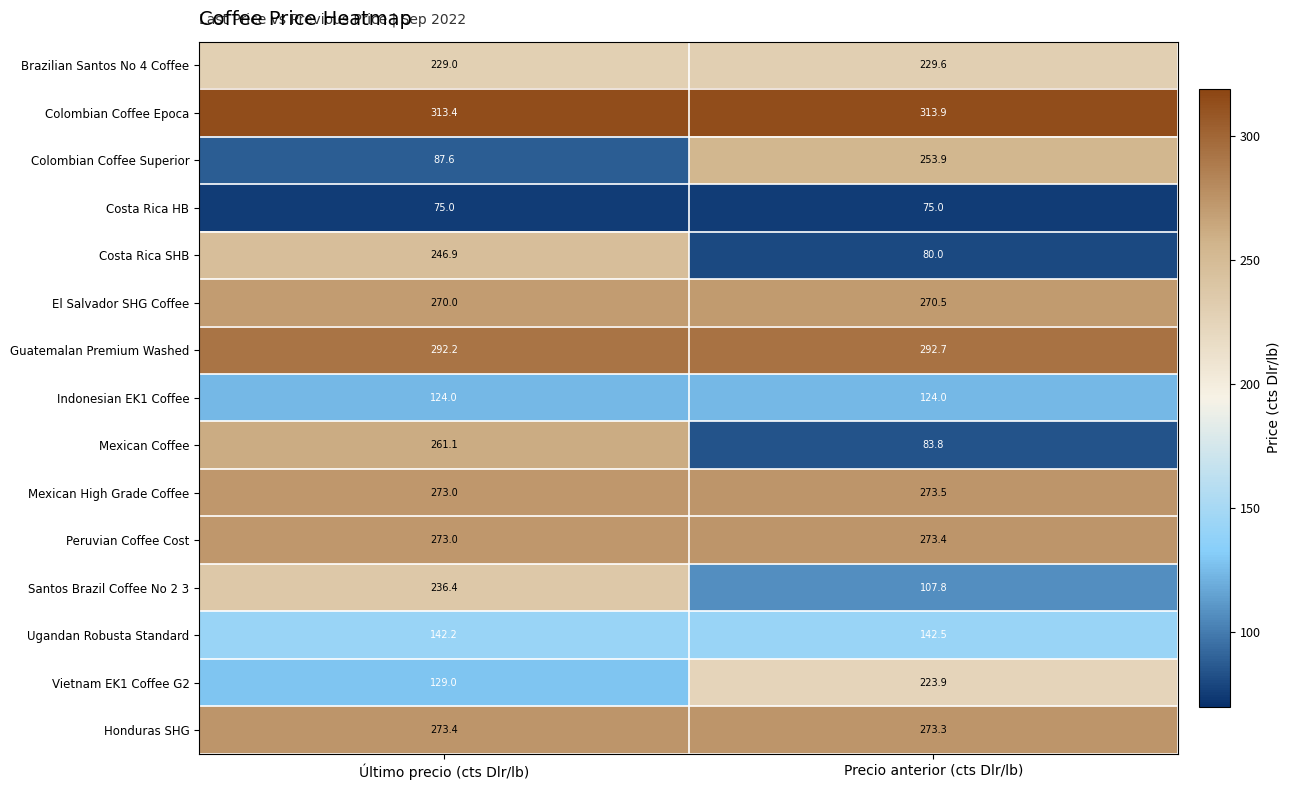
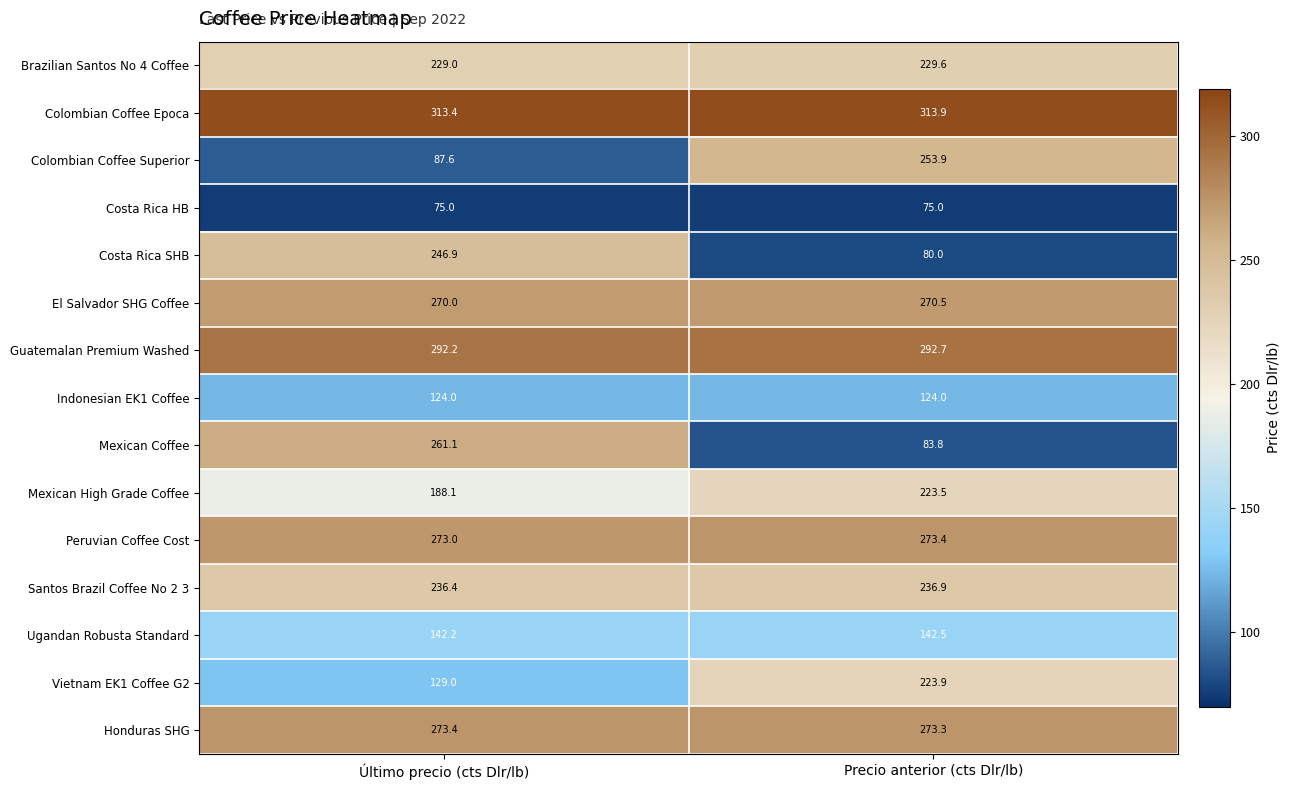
  {
    "Brazilian Santos No 4 Coffee": {
      "Último precio (cts Dlr/lb)": 229.0,
      "Precio anterior (cts Dlr/lb)": 229.6
    },
    "Colombian Coffee Epoca": {
      "Último precio (cts Dlr/lb)": 313.4,
      "Precio anterior (cts Dlr/lb)": 313.9
    },
    "Colombian Coffee Superior": {
      "Último precio (cts Dlr/lb)": 87.6,
      "Precio anterior (cts Dlr/lb)": 253.9
    },
    "Costa Rica HB": {
      "Último precio (cts Dlr/lb)": 75.0,
      "Precio anterior (cts Dlr/lb)": 75.0
    },
    "Costa Rica SHB": {
      "Último precio (cts Dlr/lb)": 246.9,
      "Precio anterior (cts Dlr/lb)": 80.0
    },
    "El Salvador SHG Coffee": {
      "Último precio (cts Dlr/lb)": 270.0,
      "Precio anterior (cts Dlr/lb)": 270.5
    },
    "Guatemalan Premium Washed": {
      "Último precio (cts Dlr/lb)": 292.2,
      "Precio anterior (cts Dlr/lb)": 292.7
    },
    "Indonesian EK1 Coffee": {
      "Último precio (cts Dlr/lb)": 124.0,
      "Precio anterior (cts Dlr/lb)": 124.0
    },
    "Mexican Coffee": {
      "Último precio (cts Dlr/lb)": 261.1,
      "Precio anterior (cts Dlr/lb)": 83.8
    },
    "Mexican High Grade Coffee": {
-     "Último precio (cts Dlr/lb)": 273.0,
-     "Precio anterior (cts Dlr/lb)": 273.5
+     "Último precio (cts Dlr/lb)": 188.1,
+     "Precio anterior (cts Dlr/lb)": 223.5
    },
    "Peruvian Coffee Cost": {
      "Último precio (cts Dlr/lb)": 273.0,
      "Precio anterior (cts Dlr/lb)": 273.4
    },
    "Santos Brazil Coffee No 2 3": {
      "Último precio (cts Dlr/lb)": 236.4,
-     "Precio anterior (cts Dlr/lb)": 107.8
+     "Precio anterior (cts Dlr/lb)": 236.9
    },
    "Ugandan Robusta Standard": {
      "Último precio (cts Dlr/lb)": 142.2,
      "Precio anterior (cts Dlr/lb)": 142.5
    },
    "Vietnam EK1 Coffee G2": {
      "Último precio (cts Dlr/lb)": 129.0,
      "Precio anterior (cts Dlr/lb)": 223.9
    },
    "Honduras SHG": {
      "Último precio (cts Dlr/lb)": 273.4,
      "Precio anterior (cts Dlr/lb)": 273.3
    }
  }
